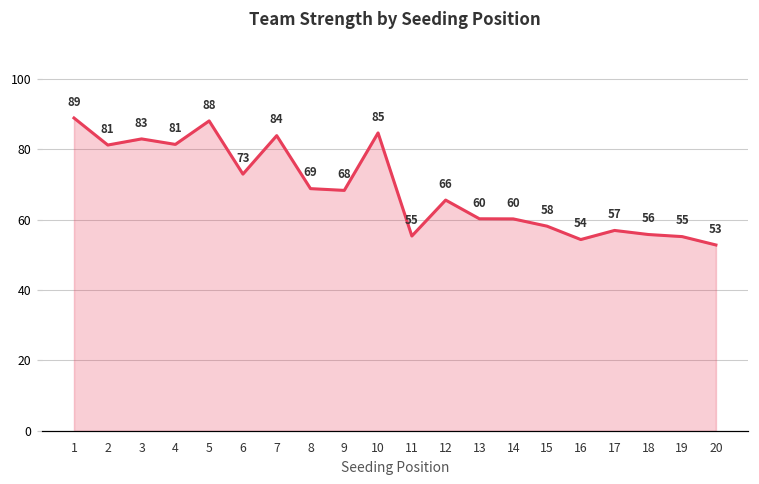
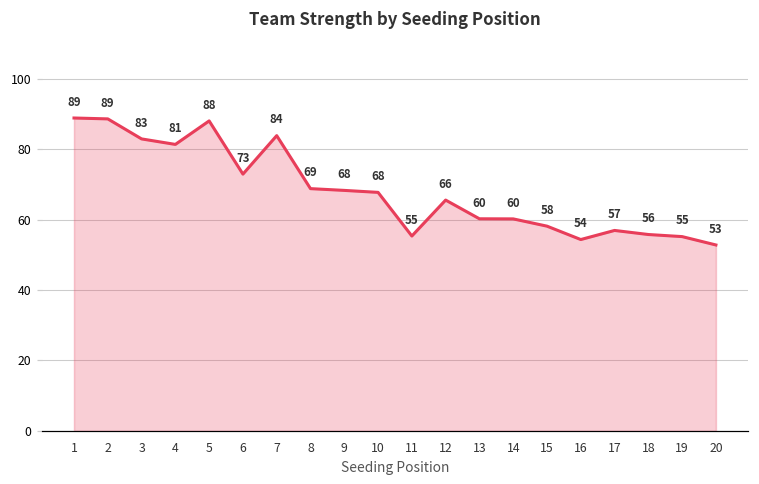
  {
    "1": 89,
-   "2": 81,
+   "2": 89,
    "3": 83,
    "4": 81,
    "5": 88,
    "6": 73,
    "7": 84,
    "8": 69,
    "9": 68,
-   "10": 85,
+   "10": 68,
    "11": 55,
    "12": 66,
    "13": 60,
    "14": 60,
    "15": 58,
    "16": 54,
    "17": 57,
    "18": 56,
    "19": 55,
    "20": 53
  }
